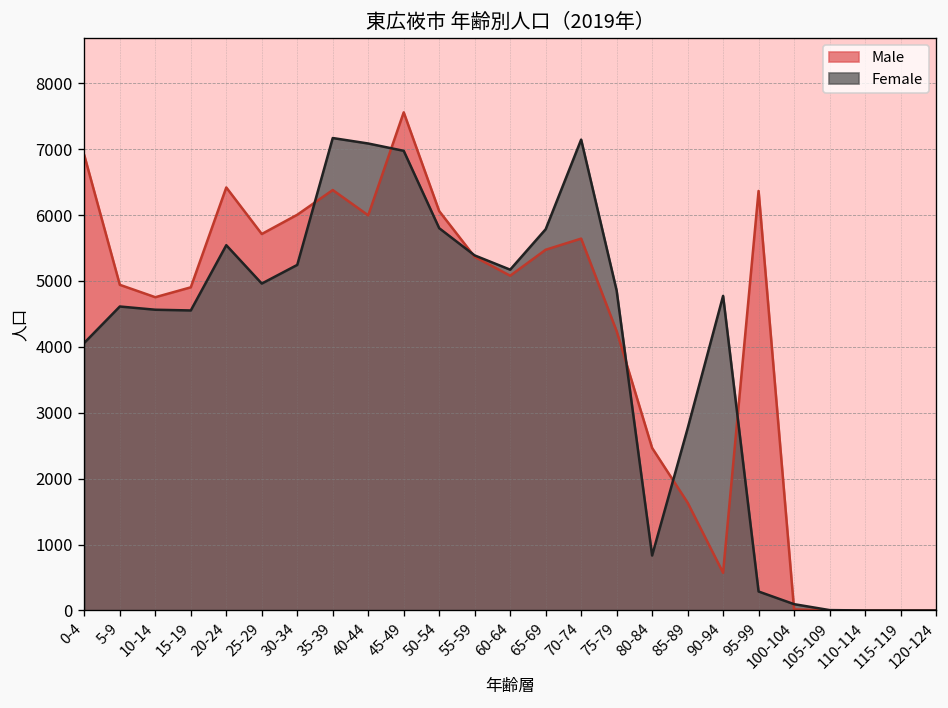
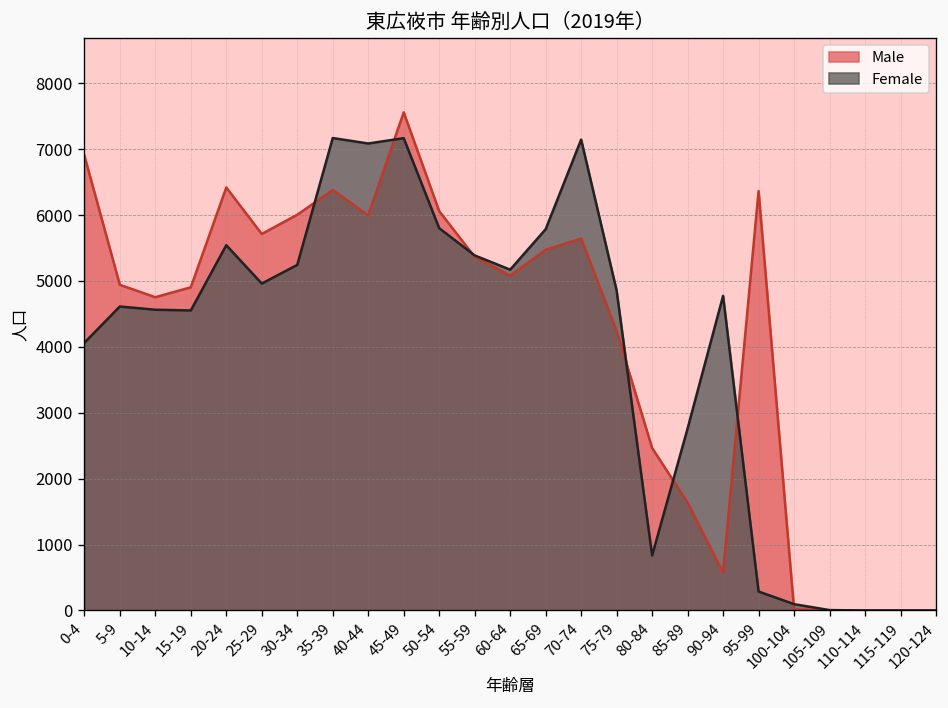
  {
    "Male": {
      "0-4": 6900,
      "5-9": 4900,
      "10-14": 4800,
      "15-19": 4900,
      "20-24": 6400,
      "25-29": 5700,
      "30-34": 6000,
      "35-39": 6400,
      "40-44": 6000,
      "45-49": 7600,
      "50-54": 6100,
      "60-64": 5100,
      "65-69": 5500,
      "70-74": 5600,
      "75-79": 4200,
      "80-84": 2500,
      "85-89": 1600,
      "90-94": 600,
      "95-99": 6400,
      "100-104": 0
    },
    "Female": {
      "0-4": 4100,
      "5-9": 4600,
      "10-14": 4600,
      "15-19": 4600,
      "20-24": 5500,
      "25-29": 5000,
      "30-34": 5200,
      "35-39": 7200,
      "40-44": 7100,
-     "45-49": 7000,
+     "45-49": 7200,
      "50-54": 5800,
      "60-64": 5200,
      "65-69": 5800,
      "70-74": 7100,
      "75-79": 4900,
      "80-84": 800,
      "85-89": 2800,
      "90-94": 4800,
      "95-99": 300,
      "100-104": 100
    }
  }
